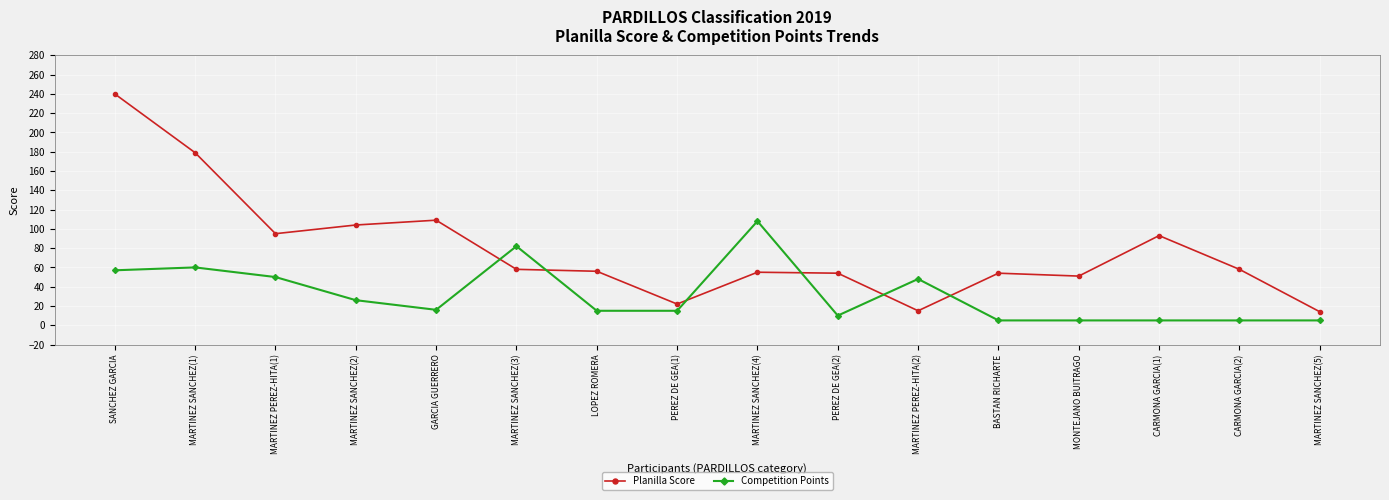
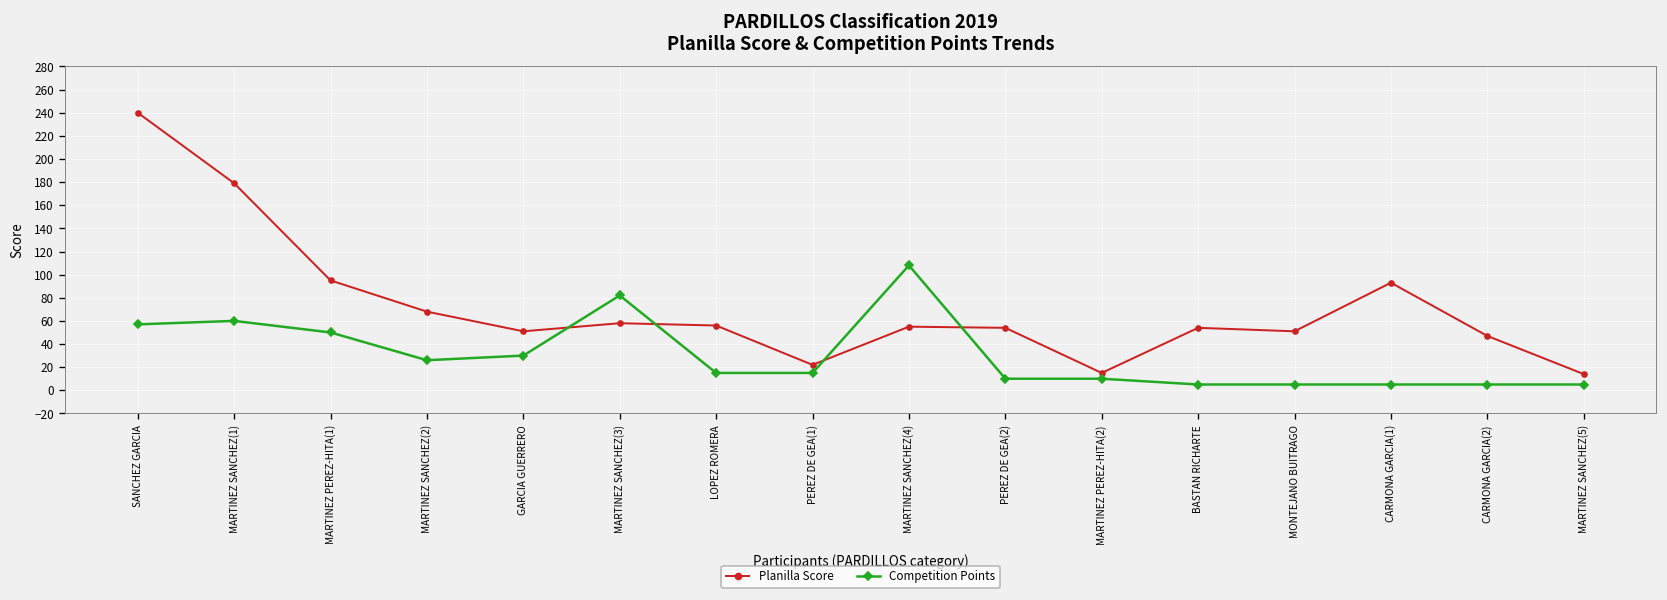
  {
    "Planilla Score": {
      "SANCHEZ GARCIA": 240,
      "MARTINEZ SANCHEZ(1)": 180,
      "MARTINEZ PEREZ-HITA(1)": 100,
-     "MARTINEZ SANCHEZ(2)": 100,
-     "GARCIA GUERRERO": 110,
+     "MARTINEZ SANCHEZ(2)": 70,
+     "GARCIA GUERRERO": 50,
      "MARTINEZ SANCHEZ(3)": 60,
      "LOPEZ ROMERA": 60,
      "PEREZ DE GEA(1)": 20,
      "MARTINEZ SANCHEZ(4)": 60,
      "PEREZ DE GEA(2)": 50,
      "MARTINEZ PEREZ-HITA(2)": 20,
      "BASTAN RICHARTE": 50,
      "MONTEJANO BUITRAGO": 50,
      "CARMONA GARCIA(1)": 90,
-     "CARMONA GARCIA(2)": 60,
+     "CARMONA GARCIA(2)": 50,
      "MARTINEZ SANCHEZ(5)": 10
    },
    "Competition Points": {
      "SANCHEZ GARCIA": 60,
      "MARTINEZ SANCHEZ(1)": 60,
      "MARTINEZ PEREZ-HITA(1)": 50,
      "MARTINEZ SANCHEZ(2)": 30,
-     "GARCIA GUERRERO": 20,
+     "GARCIA GUERRERO": 30,
      "MARTINEZ SANCHEZ(3)": 80,
      "LOPEZ ROMERA": 20,
      "PEREZ DE GEA(1)": 20,
      "MARTINEZ SANCHEZ(4)": 110,
      "PEREZ DE GEA(2)": 10,
-     "MARTINEZ PEREZ-HITA(2)": 50,
+     "MARTINEZ PEREZ-HITA(2)": 10,
      "BASTAN RICHARTE": 10,
      "MONTEJANO BUITRAGO": 10,
      "CARMONA GARCIA(1)": 10,
      "CARMONA GARCIA(2)": 10,
      "MARTINEZ SANCHEZ(5)": 10
    }
  }
